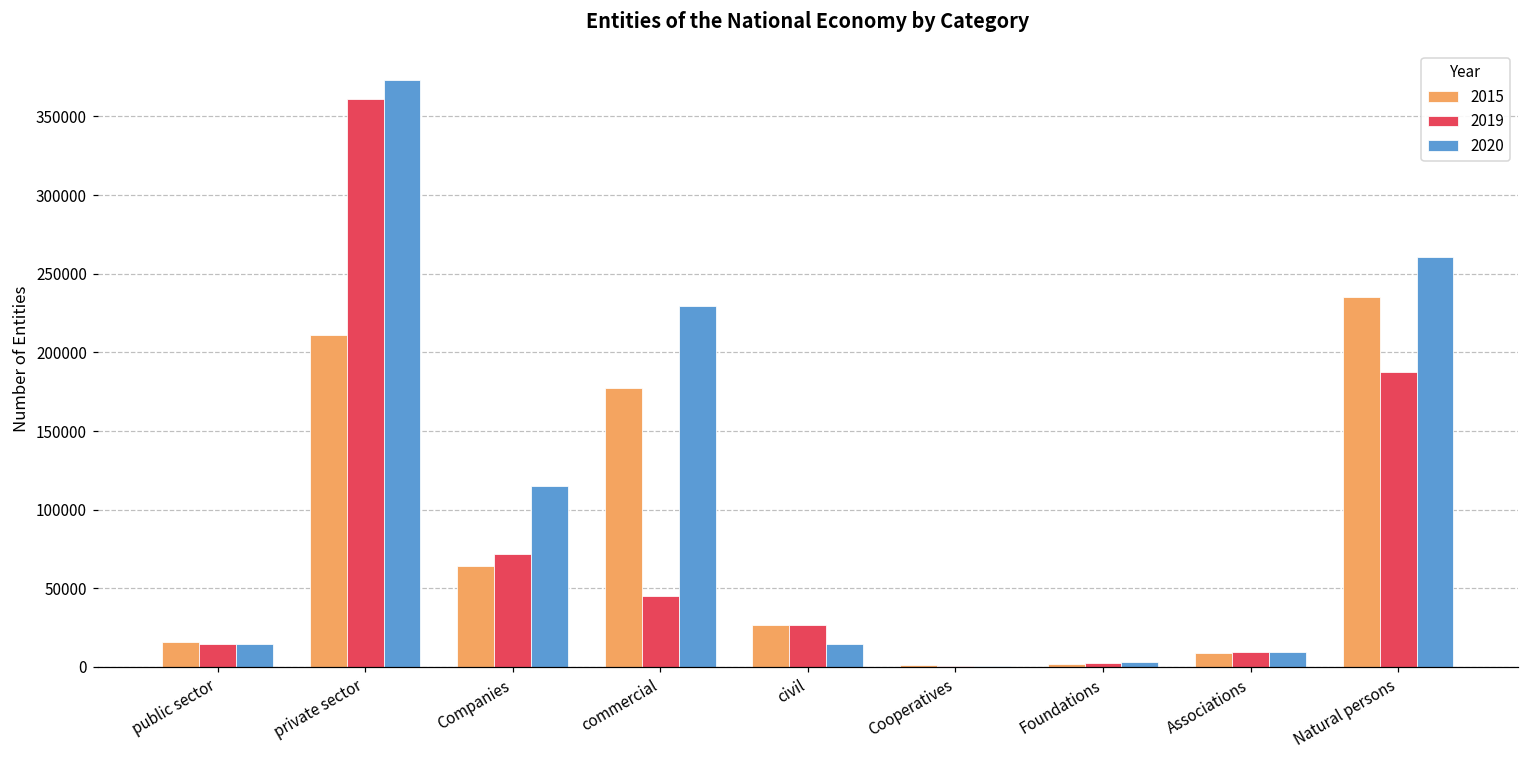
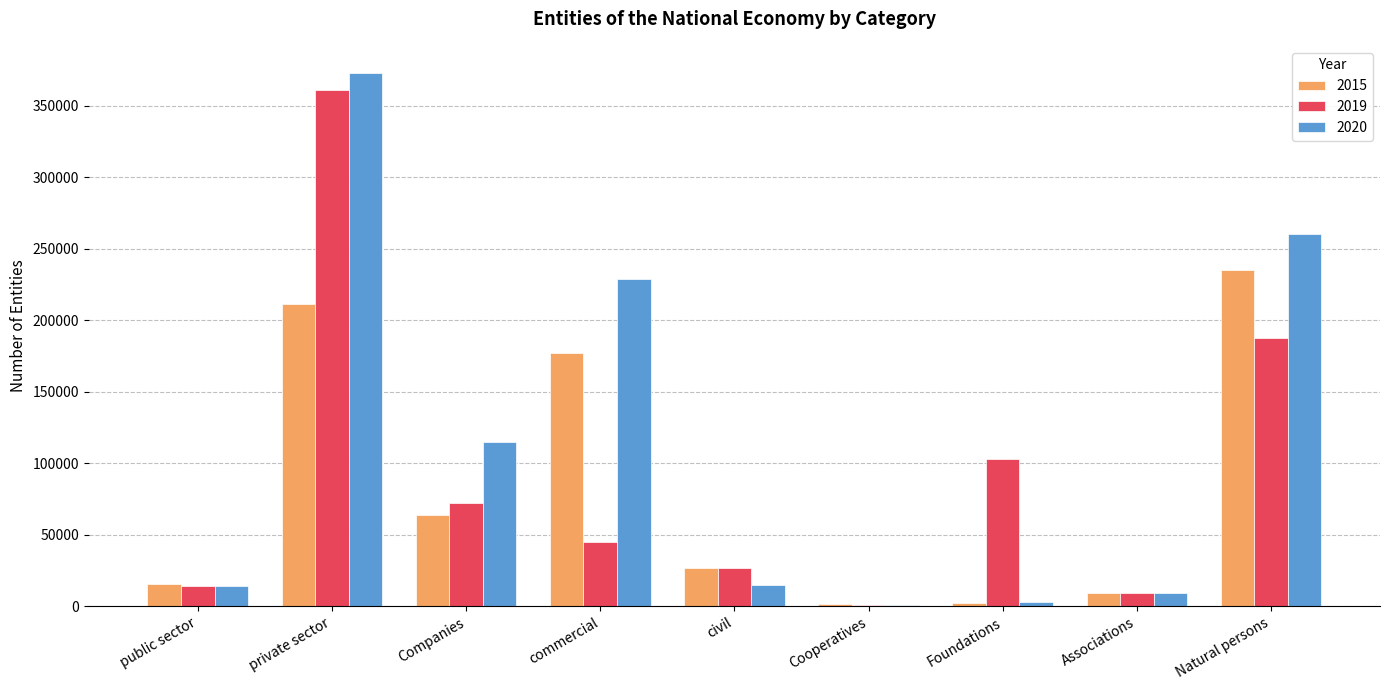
  {
    "2015": {
      "public sector": 16000,
      "private sector": 211000,
      "Companies": 64000,
      "commercial": 177000,
      "civil": 27000,
      "Foundations": 2000,
      "Associations": 9000,
      "Natural persons": 235000
    },
    "2019": {
      "public sector": 15000,
      "private sector": 361000,
      "Companies": 72000,
      "commercial": 45000,
      "civil": 27000,
-     "Foundations": 3000,
+     "Foundations": 103000,
      "Associations": 9000,
      "Natural persons": 187000
    },
    "2020": {
      "public sector": 14000,
      "private sector": 373000,
      "Companies": 115000,
      "commercial": 229000,
      "civil": 15000,
      "Foundations": 3000,
      "Associations": 10000,
      "Natural persons": 261000
    }
  }
